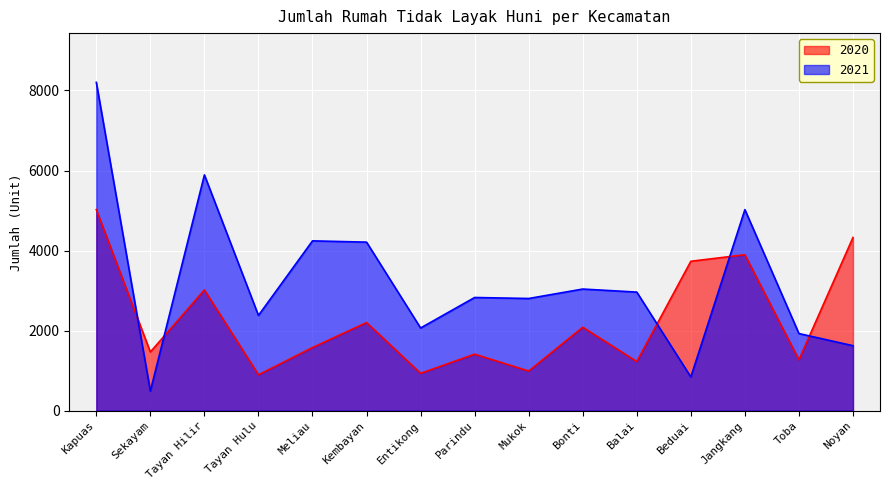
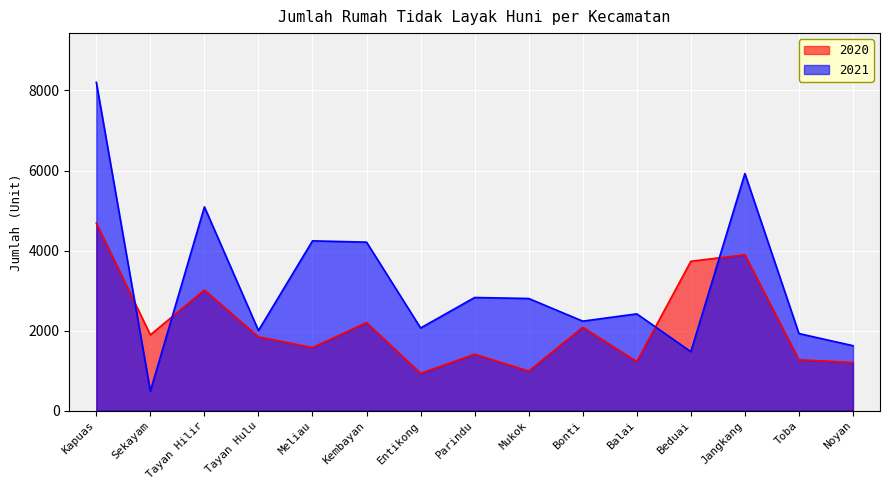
  {
    "2020": {
-     "Kapuas": 5000,
-     "Sekayam": 1500,
+     "Kapuas": 4700,
+     "Sekayam": 1900,
      "Tayan Hilir": 3000,
-     "Tayan Hulu": 900,
+     "Tayan Hulu": 1800,
      "Meliau": 1600,
      "Kembayan": 2200,
      "Entikong": 900,
      "Parindu": 1400,
      "Mukok": 1000,
      "Bonti": 2100,
      "Balai": 1200,
      "Beduai": 3700,
      "Jangkang": 3900,
      "Toba": 1300,
-     "Noyan": 4300
+     "Noyan": 1200
    },
    "2021": {
      "Kapuas": 8200,
      "Sekayam": 500,
-     "Tayan Hilir": 5900,
-     "Tayan Hulu": 2400,
+     "Tayan Hilir": 5100,
+     "Tayan Hulu": 2000,
      "Meliau": 4200,
      "Kembayan": 4200,
      "Entikong": 2100,
      "Parindu": 2800,
      "Mukok": 2800,
-     "Bonti": 3000,
-     "Balai": 3000,
-     "Beduai": 800,
-     "Jangkang": 5000,
+     "Bonti": 2200,
+     "Balai": 2400,
+     "Beduai": 1500,
+     "Jangkang": 5900,
      "Toba": 1900,
      "Noyan": 1600
    }
  }
